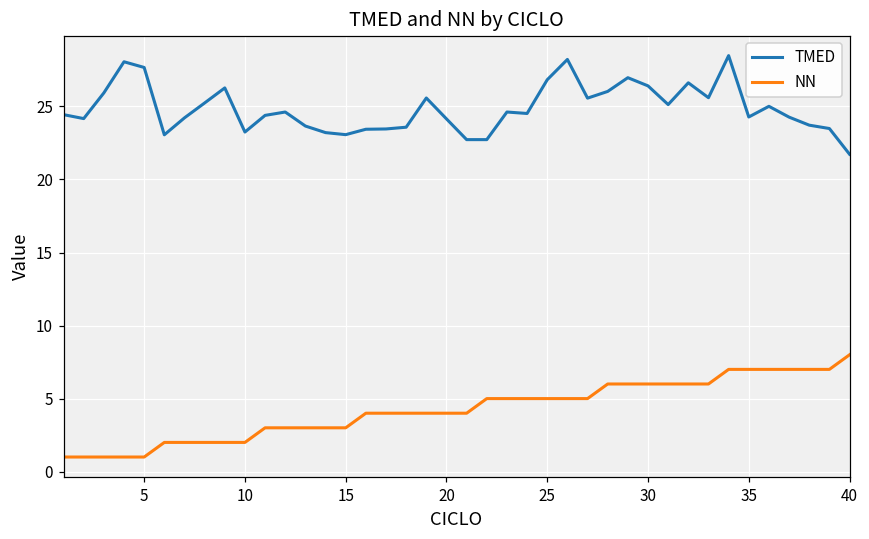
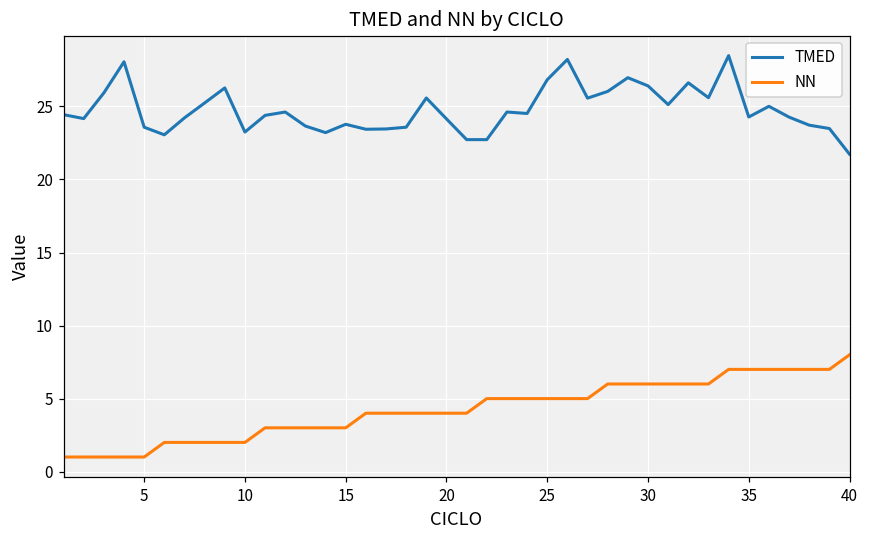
  {
    "TMED": {
-     "5": 27.7,
+     "5": 23.6,
      "10": 23.3,
-     "15": 23.1,
+     "15": 23.8,
      "20": 24.2,
      "25": 26.8,
      "30": 26.4,
      "35": 24.3,
      "40": 21.7
    },
    "NN": {
      "5": 1.0,
      "10": 2.0,
      "15": 3.0,
      "20": 4.0,
      "25": 5.0,
      "30": 6.0,
      "35": 7.0,
      "40": 8.0
    }
  }
